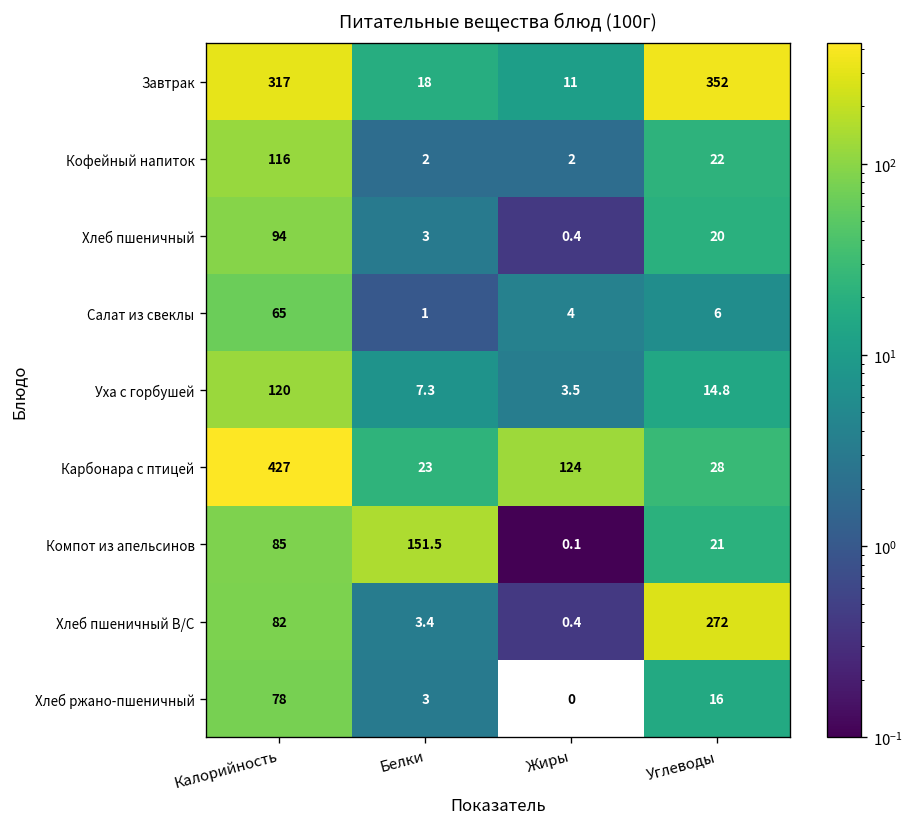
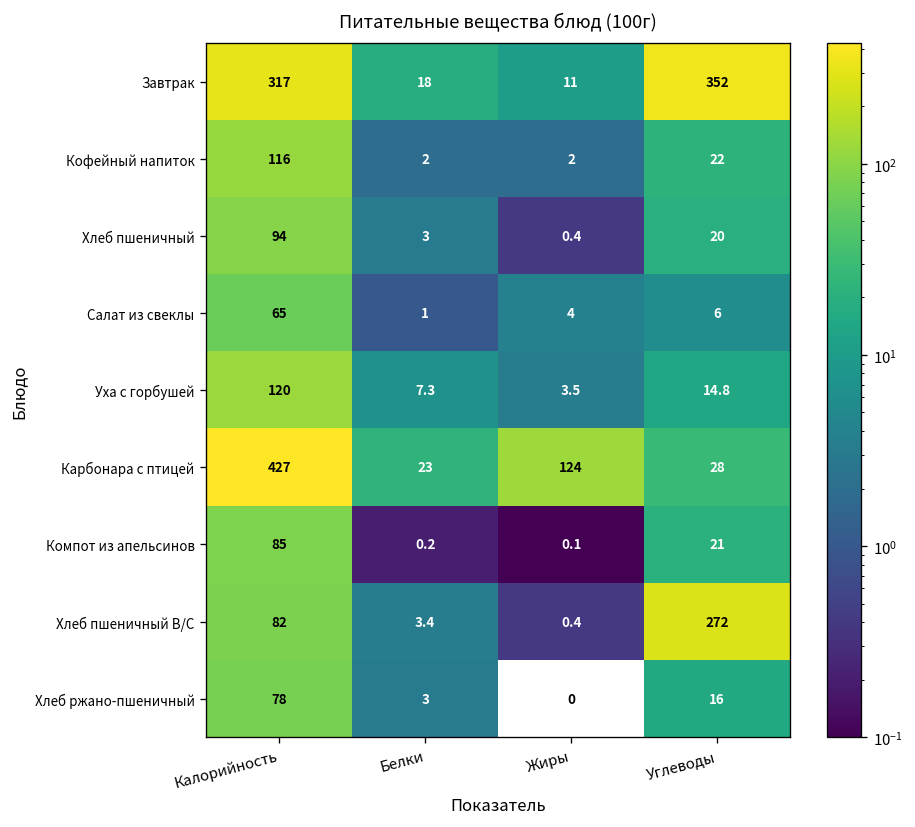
  {
    "Завтрак": {
      "Калорийность": 317,
      "Белки": 18,
      "Жиры": 11,
      "Углеводы": 352
    },
    "Кофейный напиток": {
      "Калорийность": 116,
      "Белки": 2,
      "Жиры": 2,
      "Углеводы": 22
    },
    "Хлеб пшеничный": {
      "Калорийность": 94,
      "Белки": 3,
      "Жиры": 0.4,
      "Углеводы": 20
    },
    "Салат из свеклы": {
      "Калорийность": 65,
      "Белки": 1,
      "Жиры": 4,
      "Углеводы": 6
    },
    "Уха с горбушей": {
      "Калорийность": 120,
      "Белки": 7.3,
      "Жиры": 3.5,
      "Углеводы": 14.8
    },
    "Карбонара с птицей": {
      "Калорийность": 427,
      "Белки": 23,
      "Жиры": 124,
      "Углеводы": 28
    },
    "Компот из апельсинов": {
      "Калорийность": 85,
-     "Белки": 151.5,
+     "Белки": 0.2,
      "Жиры": 0.1,
      "Углеводы": 21
    },
    "Хлеб пшеничный В/С": {
      "Калорийность": 82,
      "Белки": 3.4,
      "Жиры": 0.4,
      "Углеводы": 272
    },
    "Хлеб ржано-пшеничный": {
      "Калорийность": 78,
      "Белки": 3,
      "Жиры": 0,
      "Углеводы": 16
    }
  }
